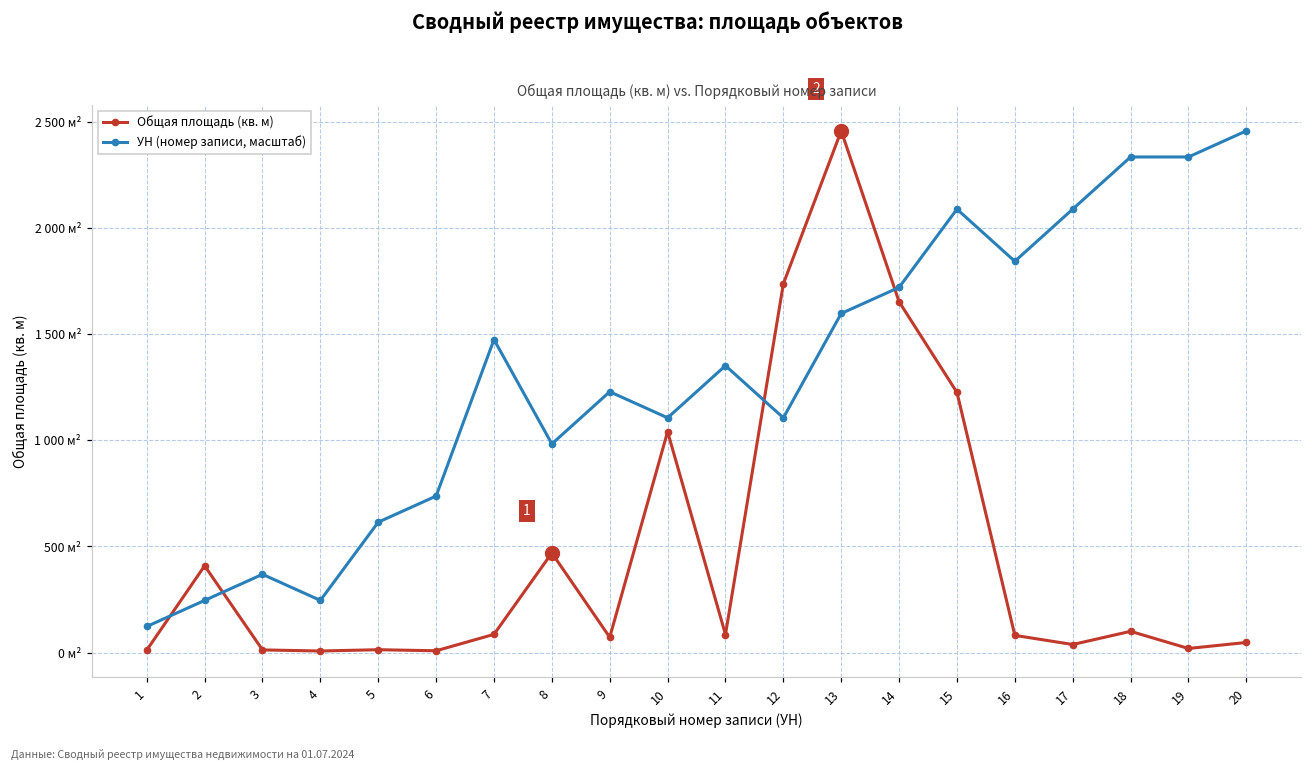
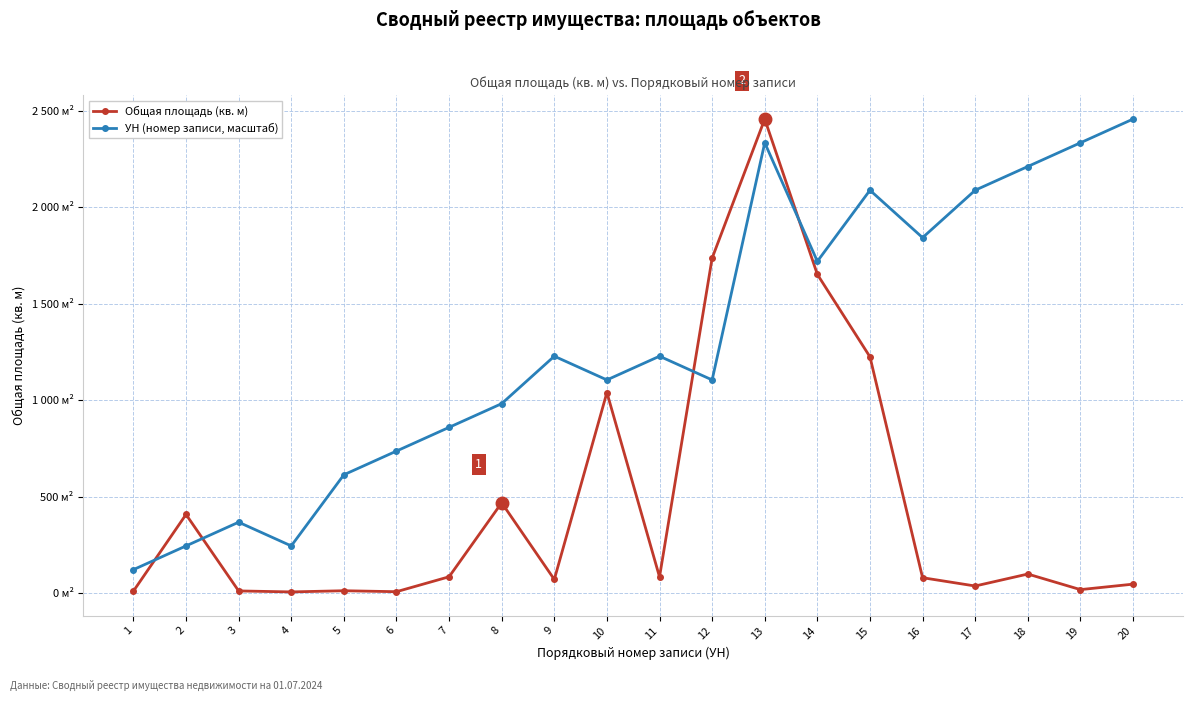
  {
    "УН (номер записи, масштаб)": {
      "1": "120 м²",
      "2": "250 м²",
      "3": "370 м²",
      "4": "250 м²",
      "5": "610 м²",
      "6": "740 м²",
-     "7": "1470 м²",
+     "7": "860 м²",
      "8": "980 м²",
      "9": "1230 м²",
      "10": "1110 м²",
-     "11": "1350 м²",
+     "11": "1230 м²",
      "12": "1110 м²",
-     "13": "1600 м²",
+     "13": "2330 м²",
      "14": "1720 м²",
      "15": "2090 м²",
      "16": "1840 м²",
      "17": "2090 м²",
-     "18": "2330 м²",
+     "18": "2210 м²",
      "19": "2330 м²",
      "20": "2460 м²"
    }
  }
